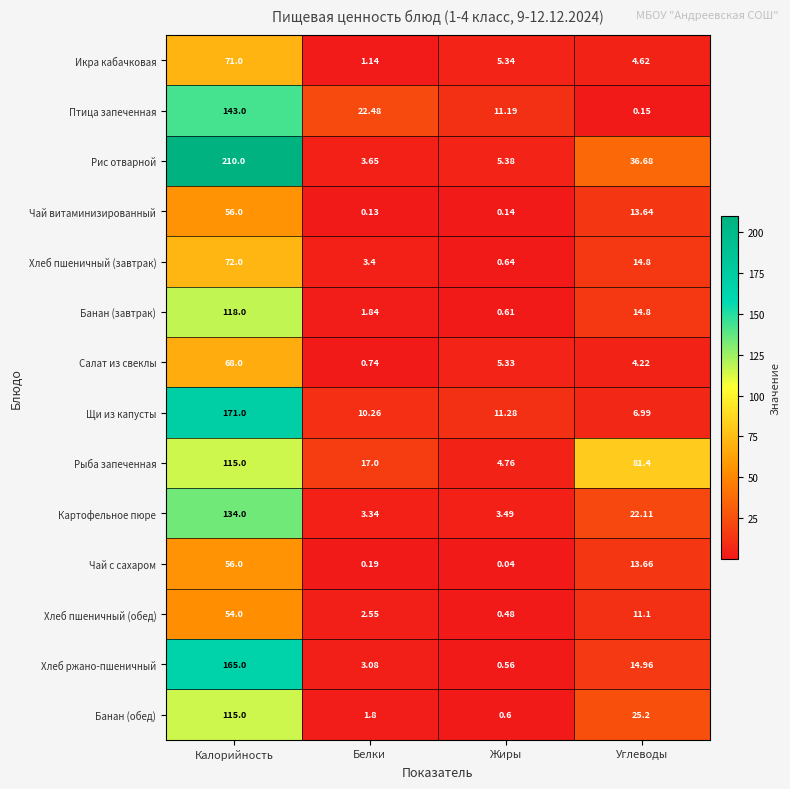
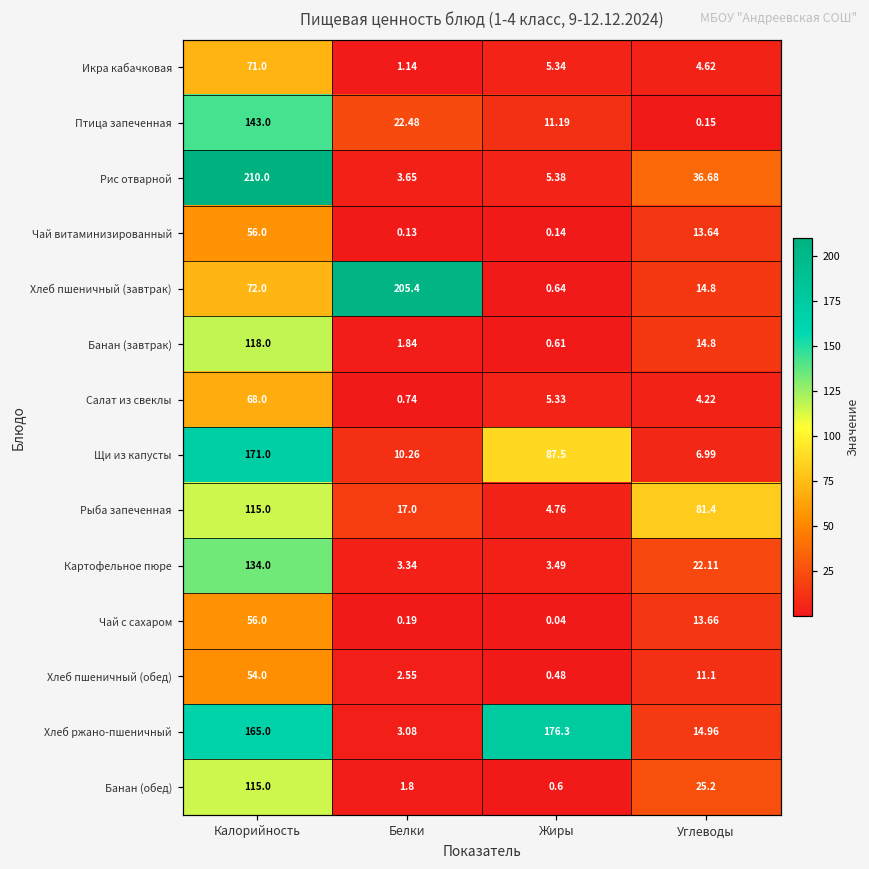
  {
    "Икра кабачковая": {
      "Калорийность": 71.0,
      "Белки": 1.14,
      "Жиры": 5.34,
      "Углеводы": 4.62
    },
    "Птица запеченная": {
      "Калорийность": 143.0,
      "Белки": 22.48,
      "Жиры": 11.19,
      "Углеводы": 0.15
    },
    "Рис отварной": {
      "Калорийность": 210.0,
      "Белки": 3.65,
      "Жиры": 5.38,
      "Углеводы": 36.68
    },
    "Чай витаминизированный": {
      "Калорийность": 56.0,
      "Белки": 0.13,
      "Жиры": 0.14,
      "Углеводы": 13.64
    },
    "Хлеб пшеничный (завтрак)": {
      "Калорийность": 72.0,
-     "Белки": 3.4,
+     "Белки": 205.4,
      "Жиры": 0.64,
      "Углеводы": 14.8
    },
    "Банан (завтрак)": {
      "Калорийность": 118.0,
      "Белки": 1.84,
      "Жиры": 0.61,
      "Углеводы": 14.8
    },
    "Салат из свеклы": {
      "Калорийность": 68.0,
      "Белки": 0.74,
      "Жиры": 5.33,
      "Углеводы": 4.22
    },
    "Щи из капусты": {
      "Калорийность": 171.0,
      "Белки": 10.26,
-     "Жиры": 11.28,
+     "Жиры": 87.5,
      "Углеводы": 6.99
    },
    "Рыба запеченная": {
      "Калорийность": 115.0,
      "Белки": 17.0,
      "Жиры": 4.76,
      "Углеводы": 81.4
    },
    "Картофельное пюре": {
      "Калорийность": 134.0,
      "Белки": 3.34,
      "Жиры": 3.49,
      "Углеводы": 22.11
    },
    "Чай с сахаром": {
      "Калорийность": 56.0,
      "Белки": 0.19,
      "Жиры": 0.04,
      "Углеводы": 13.66
    },
    "Хлеб пшеничный (обед)": {
      "Калорийность": 54.0,
      "Белки": 2.55,
      "Жиры": 0.48,
      "Углеводы": 11.1
    },
    "Хлеб ржано-пшеничный": {
      "Калорийность": 165.0,
      "Белки": 3.08,
-     "Жиры": 0.56,
+     "Жиры": 176.3,
      "Углеводы": 14.96
    },
    "Банан (обед)": {
      "Калорийность": 115.0,
      "Белки": 1.8,
      "Жиры": 0.6,
      "Углеводы": 25.2
    }
  }
